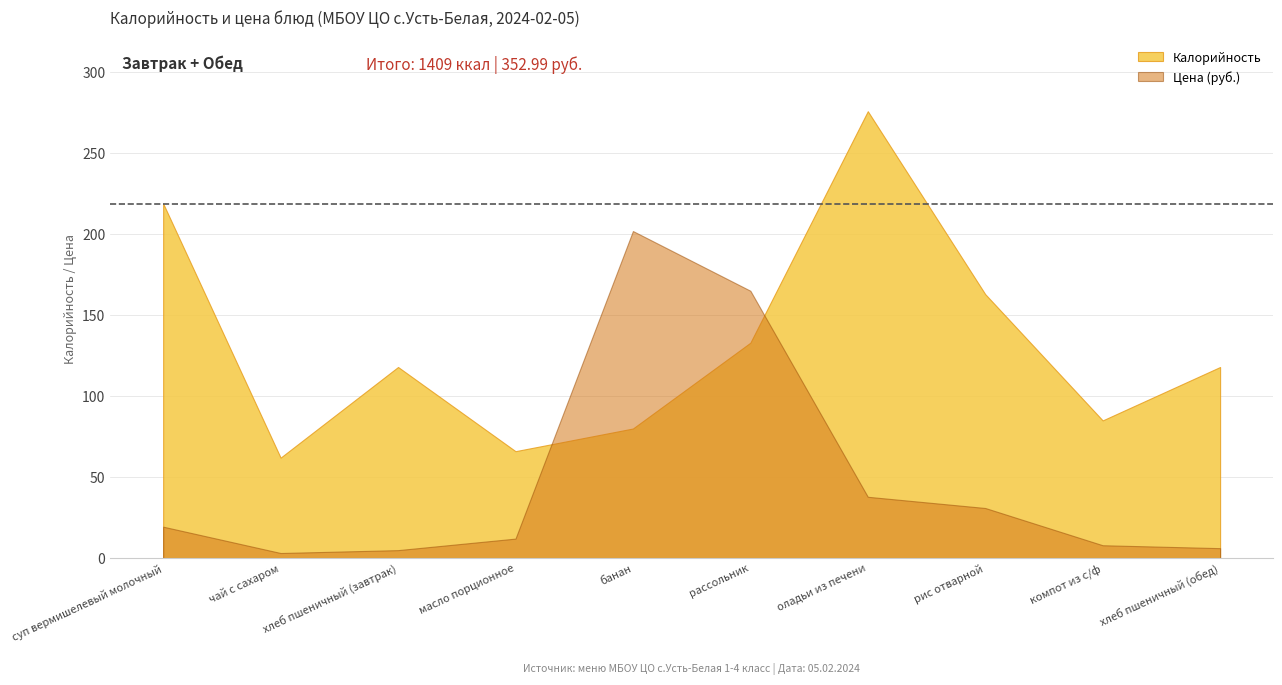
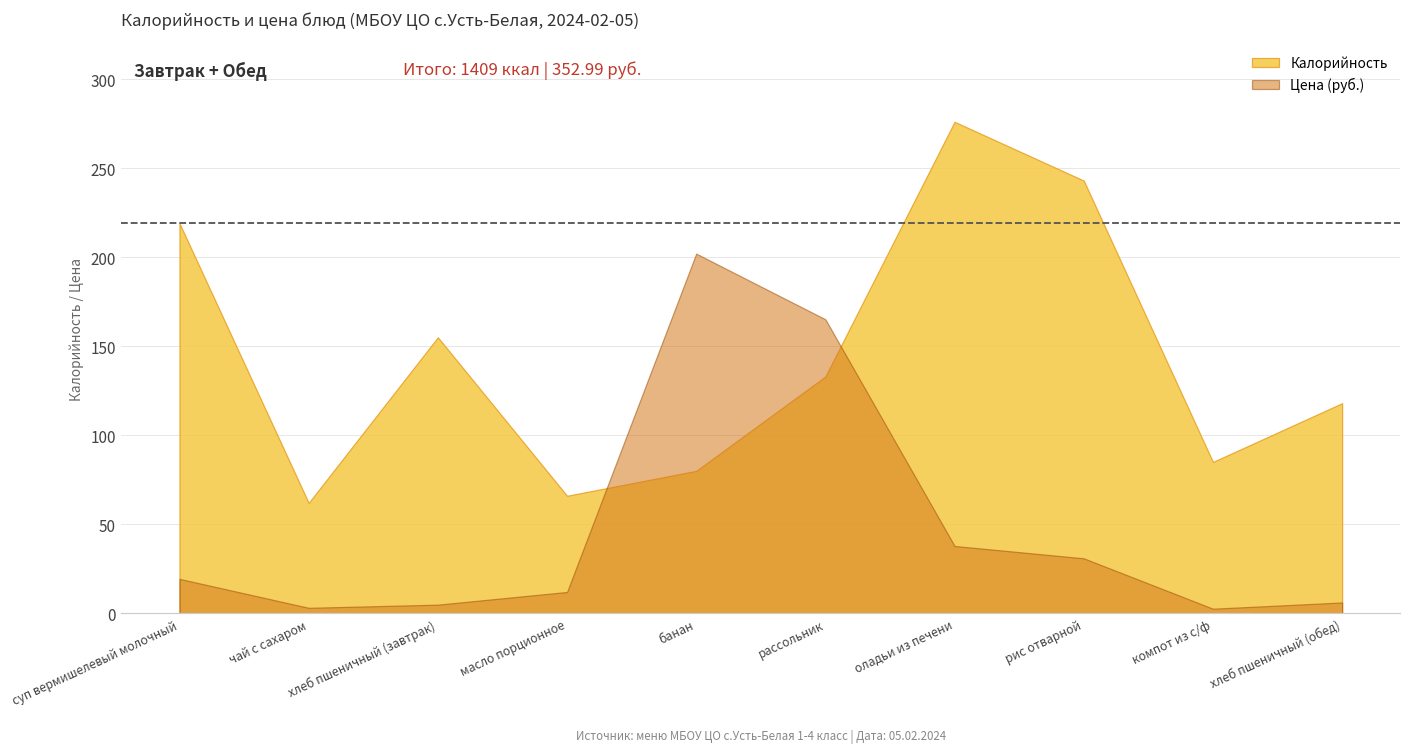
  {
    "Калорийность": {
      "суп вермишелевый молочный": 219,
      "чай с сахаром": 62,
-     "хлеб пшеничный (завтрак)": 118,
+     "хлеб пшеничный (завтрак)": 155,
      "масло порционное": 66,
      "банан": 80,
      "рассольник": 133,
      "оладьи из печени": 276,
-     "рис отварной": 163,
+     "рис отварной": 243,
      "компот из с/ф": 85,
      "хлеб пшеничный (обед)": 118
    },
    "Цена (руб.)": {
      "суп вермишелевый молочный": 19,
      "чай с сахаром": 3,
      "хлеб пшеничный (завтрак)": 5,
      "масло порционное": 12,
      "банан": 202,
      "рассольник": 165,
      "оладьи из печени": 38,
      "рис отварной": 31,
-     "компот из с/ф": 8,
+     "компот из с/ф": 3,
      "хлеб пшеничный (обед)": 6
    }
  }
